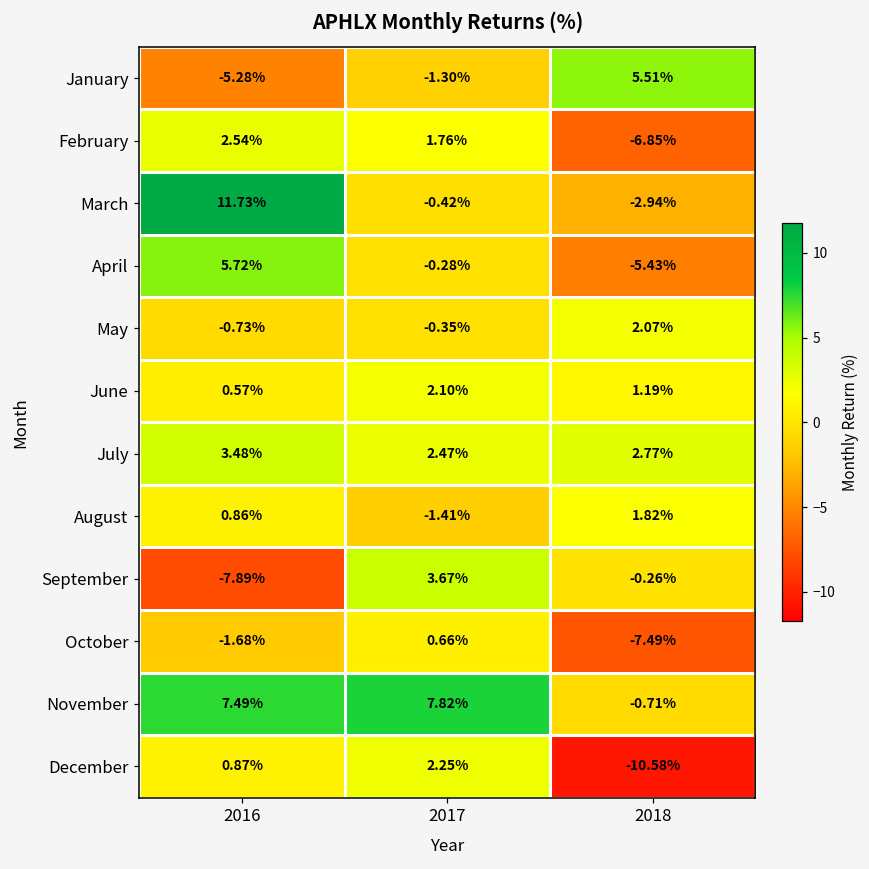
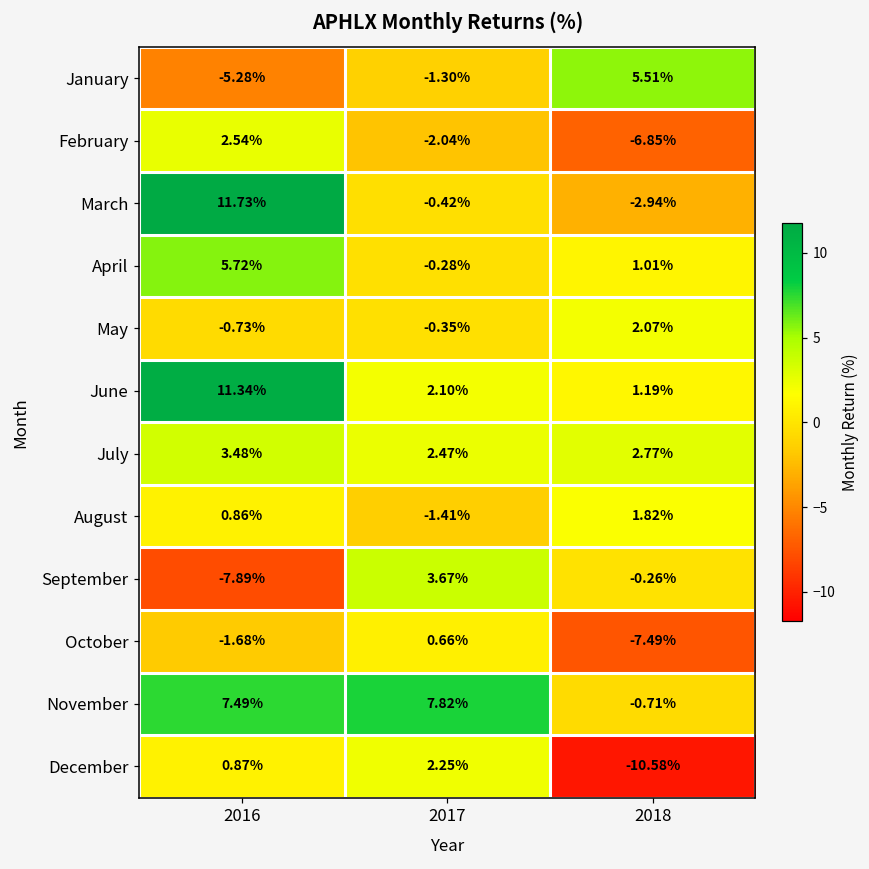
  {
    "January": {
      "2016": "-5.28%",
      "2017": "-1.30%",
      "2018": "5.51%"
    },
    "February": {
      "2016": "2.54%",
-     "2017": "1.76%",
+     "2017": "-2.04%",
      "2018": "-6.85%"
    },
    "March": {
      "2016": "11.73%",
      "2017": "-0.42%",
      "2018": "-2.94%"
    },
    "April": {
      "2016": "5.72%",
      "2017": "-0.28%",
-     "2018": "-5.43%"
+     "2018": "1.01%"
    },
    "May": {
      "2016": "-0.73%",
      "2017": "-0.35%",
      "2018": "2.07%"
    },
    "June": {
-     "2016": "0.57%",
+     "2016": "11.34%",
      "2017": "2.10%",
      "2018": "1.19%"
    },
    "July": {
      "2016": "3.48%",
      "2017": "2.47%",
      "2018": "2.77%"
    },
    "August": {
      "2016": "0.86%",
      "2017": "-1.41%",
      "2018": "1.82%"
    },
    "September": {
      "2016": "-7.89%",
      "2017": "3.67%",
      "2018": "-0.26%"
    },
    "October": {
      "2016": "-1.68%",
      "2017": "0.66%",
      "2018": "-7.49%"
    },
    "November": {
      "2016": "7.49%",
      "2017": "7.82%",
      "2018": "-0.71%"
    },
    "December": {
      "2016": "0.87%",
      "2017": "2.25%",
      "2018": "-10.58%"
    }
  }
